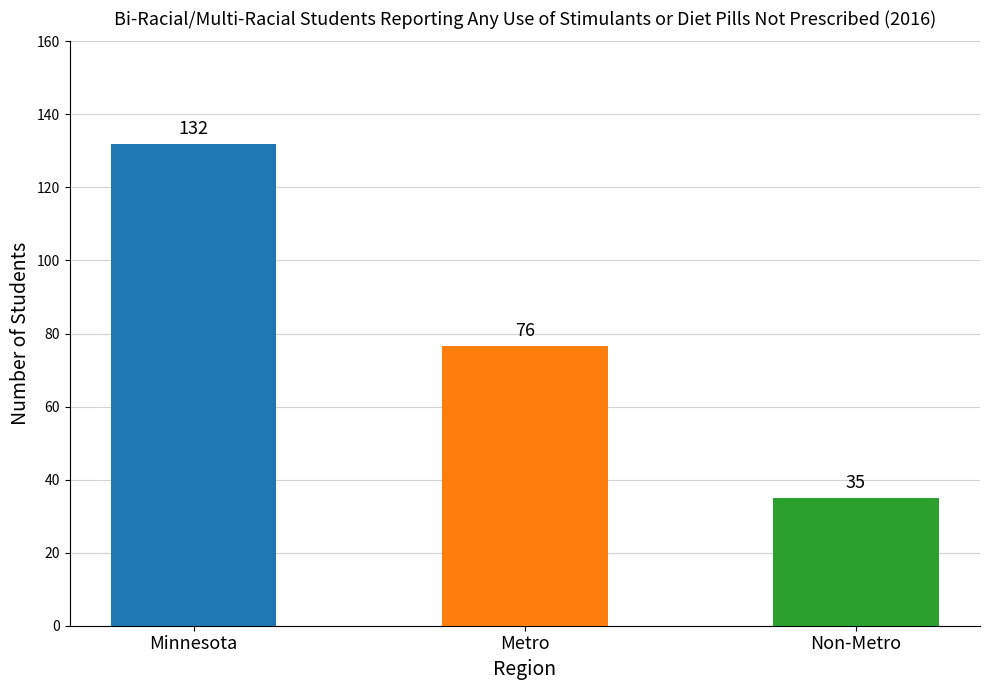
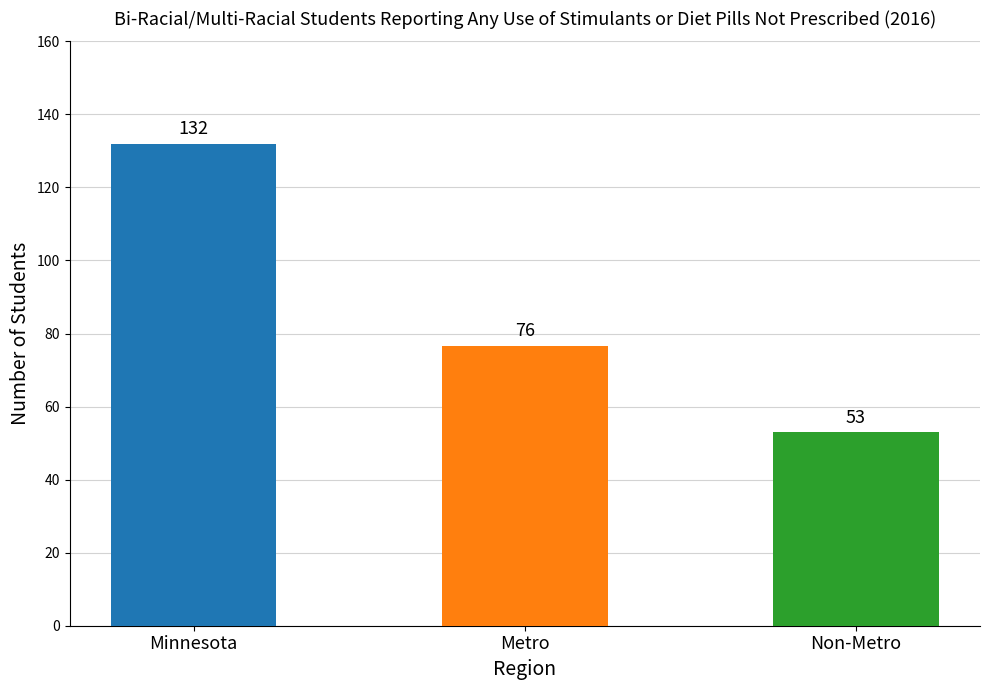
  {
    "Minnesota": 132,
-   "Non-Metro": 35
+   "Non-Metro": 53
  }
